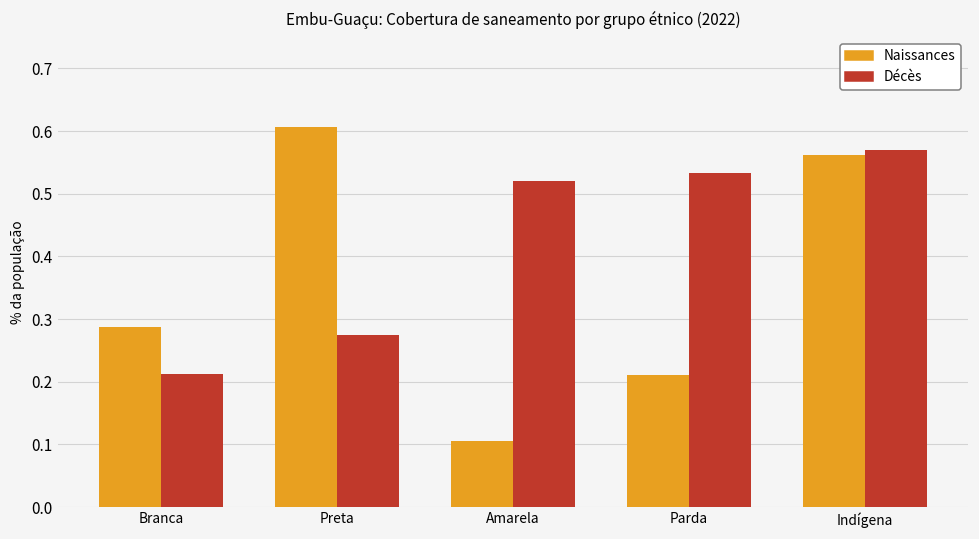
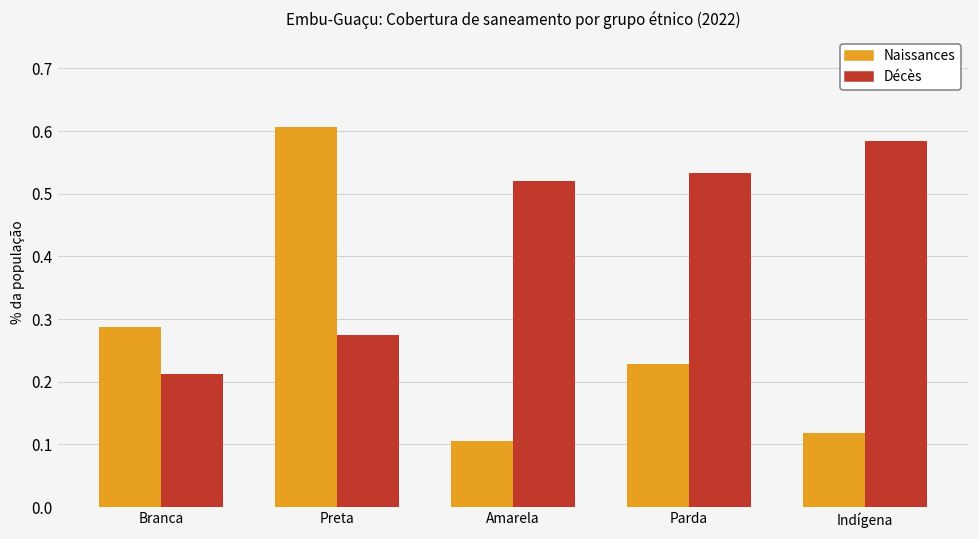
  {
    "Naissances": {
      "Branca": 0.29,
      "Preta": 0.61,
      "Amarela": 0.11,
-     "Parda": 0.21,
-     "Indígena": 0.56
+     "Parda": 0.23,
+     "Indígena": 0.12
    },
    "Décès": {
      "Branca": 0.21,
      "Preta": 0.28,
      "Amarela": 0.52,
      "Parda": 0.53,
-     "Indígena": 0.57
+     "Indígena": 0.58
    }
  }
